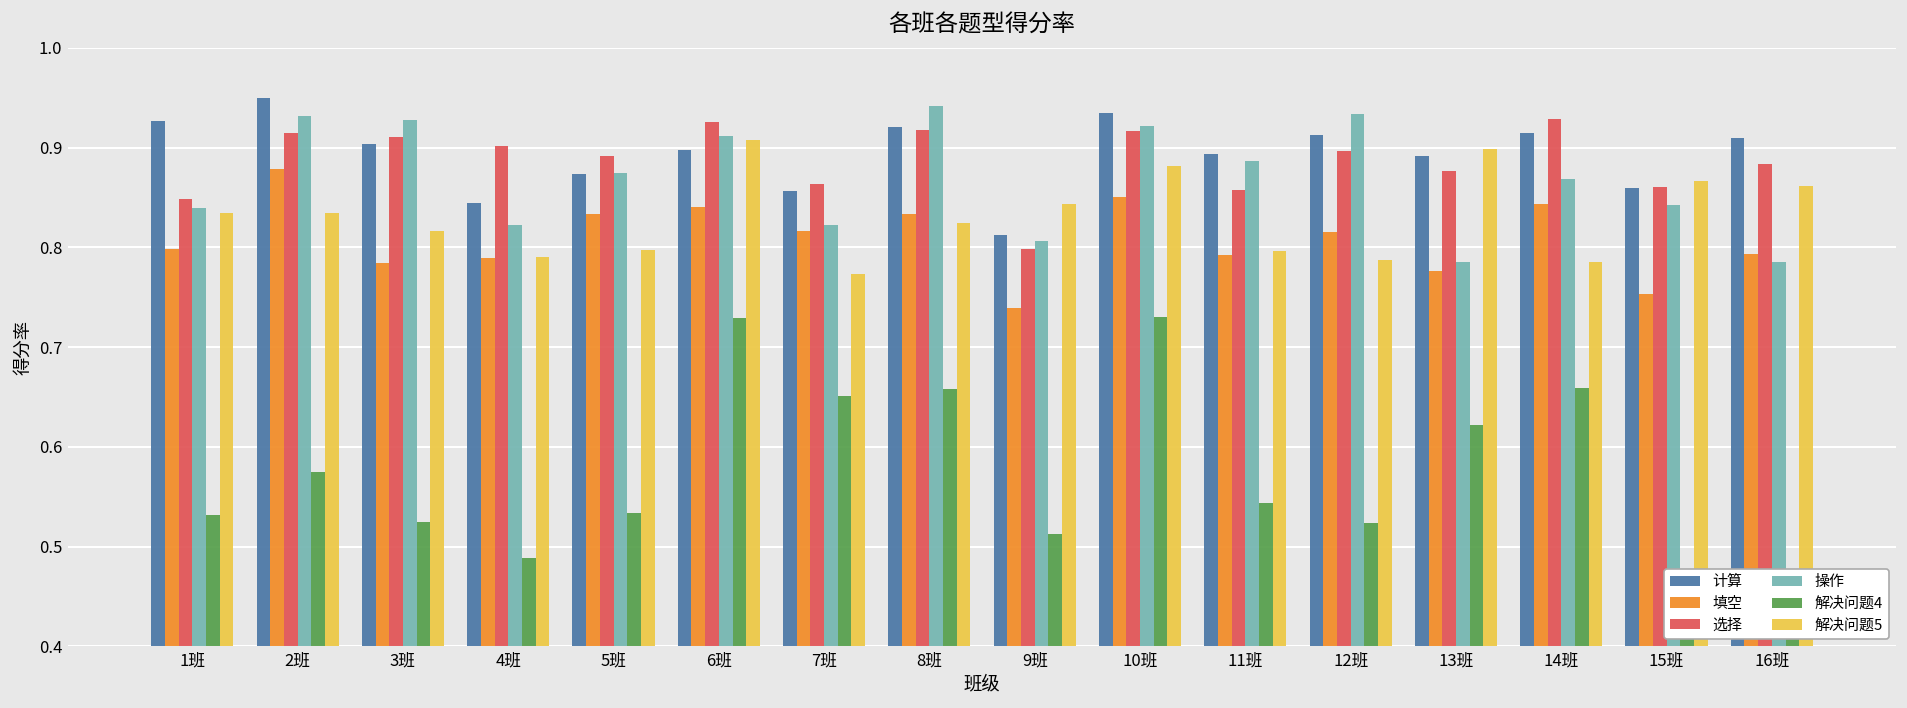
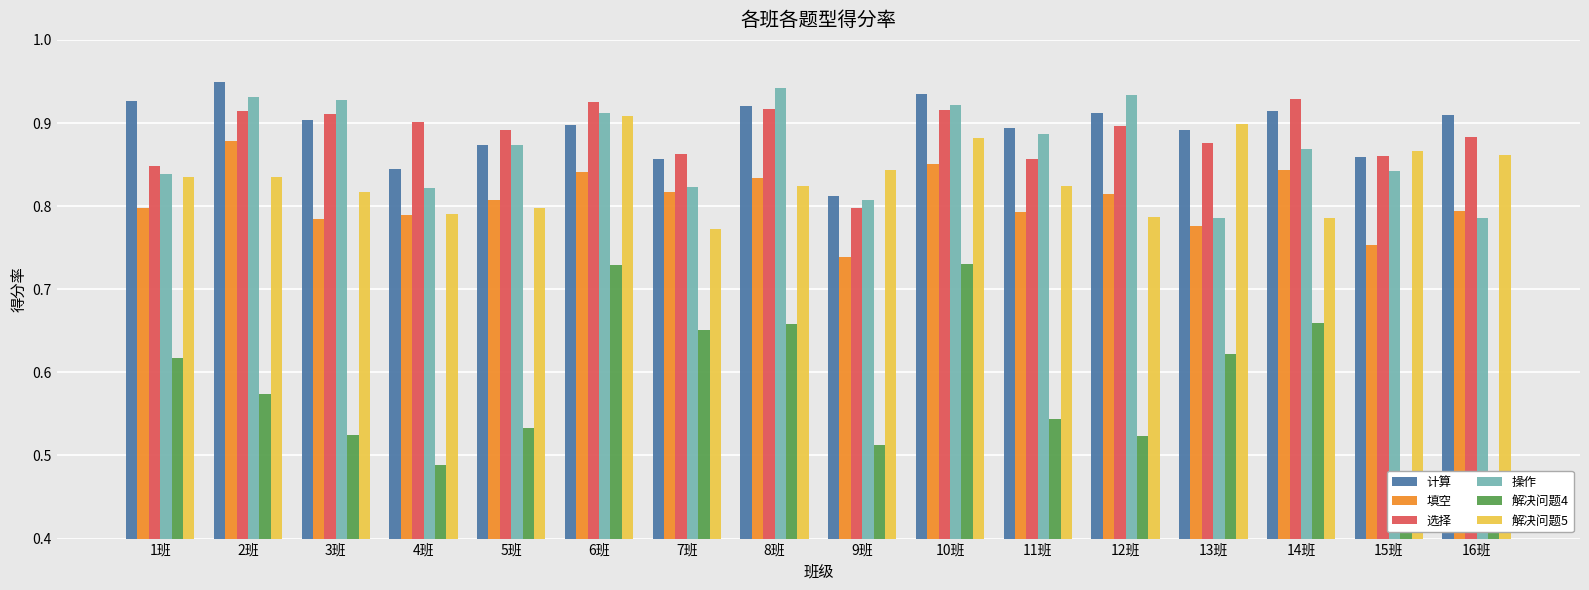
  {
    "计算": {
      "1班": 0.93,
      "2班": 0.95,
      "3班": 0.90,
      "4班": 0.84,
      "5班": 0.87,
      "6班": 0.90,
      "7班": 0.86,
      "8班": 0.92,
      "9班": 0.81,
      "10班": 0.93,
      "11班": 0.89,
      "12班": 0.91,
      "13班": 0.89,
      "14班": 0.91,
      "15班": 0.86,
      "16班": 0.91
    },
    "填空": {
      "1班": 0.80,
      "2班": 0.88,
      "3班": 0.78,
      "4班": 0.79,
-     "5班": 0.83,
+     "5班": 0.81,
      "6班": 0.84,
      "7班": 0.82,
      "8班": 0.83,
      "9班": 0.74,
      "10班": 0.85,
      "11班": 0.79,
      "12班": 0.81,
      "13班": 0.78,
      "14班": 0.84,
      "15班": 0.75,
      "16班": 0.79
    },
    "选择": {
      "1班": 0.85,
      "2班": 0.91,
      "3班": 0.91,
      "4班": 0.90,
      "5班": 0.89,
      "6班": 0.93,
      "7班": 0.86,
      "8班": 0.92,
      "9班": 0.80,
      "10班": 0.92,
      "11班": 0.86,
      "12班": 0.90,
      "13班": 0.88,
      "14班": 0.93,
      "15班": 0.86,
      "16班": 0.88
    },
    "操作": {
      "1班": 0.84,
      "2班": 0.93,
      "3班": 0.93,
      "4班": 0.82,
      "5班": 0.87,
      "6班": 0.91,
      "7班": 0.82,
      "8班": 0.94,
      "9班": 0.81,
      "10班": 0.92,
      "11班": 0.89,
      "12班": 0.93,
      "13班": 0.79,
      "14班": 0.87,
      "15班": 0.84,
      "16班": 0.79
    },
    "解决问题4": {
-     "1班": 0.53,
+     "1班": 0.62,
      "2班": 0.57,
      "3班": 0.53,
      "4班": 0.49,
      "5班": 0.53,
      "6班": 0.73,
      "7班": 0.65,
      "8班": 0.66,
      "9班": 0.51,
      "10班": 0.73,
      "11班": 0.54,
      "12班": 0.52,
      "13班": 0.62,
      "14班": 0.66
    },
    "解决问题5": {
      "1班": 0.83,
      "2班": 0.83,
      "3班": 0.82,
      "4班": 0.79,
      "5班": 0.80,
      "6班": 0.91,
      "7班": 0.77,
      "8班": 0.82,
      "9班": 0.84,
      "10班": 0.88,
-     "11班": 0.80,
+     "11班": 0.82,
      "12班": 0.79,
      "13班": 0.90,
      "14班": 0.79,
      "15班": 0.87,
      "16班": 0.86
    }
  }
